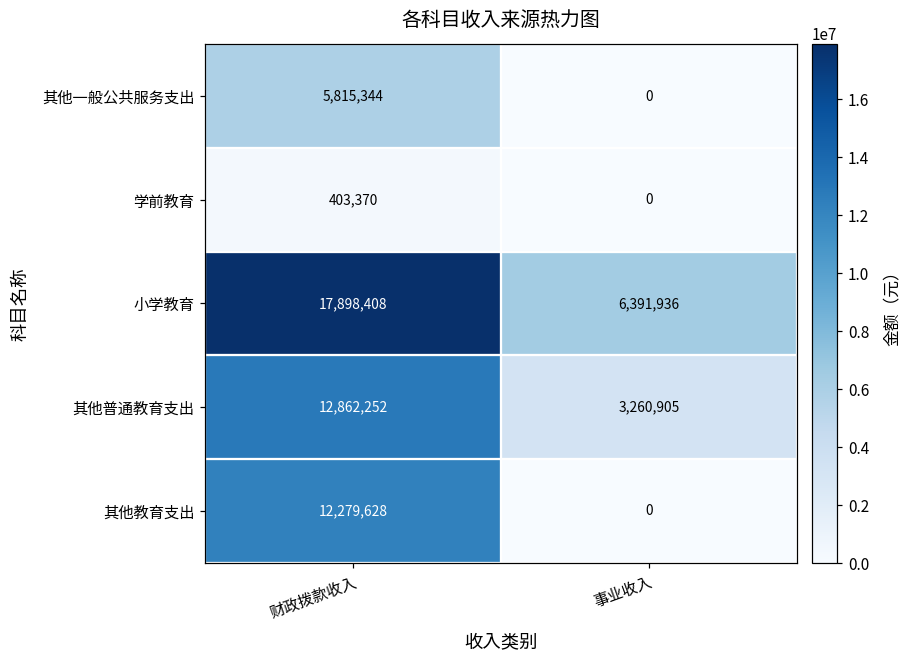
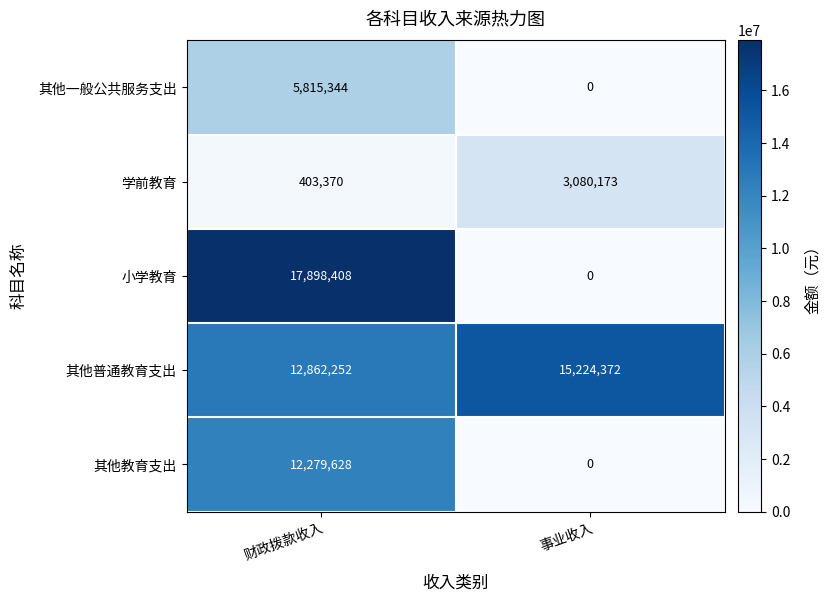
  {
    "其他一般公共服务支出": {
      "财政拨款收入": "5,815,344",
      "事业收入": "0"
    },
    "学前教育": {
      "财政拨款收入": "403,370",
-     "事业收入": "0"
+     "事业收入": "3,080,173"
    },
    "小学教育": {
      "财政拨款收入": "17,898,408",
-     "事业收入": "6,391,936"
+     "事业收入": "0"
    },
    "其他普通教育支出": {
      "财政拨款收入": "12,862,252",
-     "事业收入": "3,260,905"
+     "事业收入": "15,224,372"
    },
    "其他教育支出": {
      "财政拨款收入": "12,279,628",
      "事业收入": "0"
    }
  }
